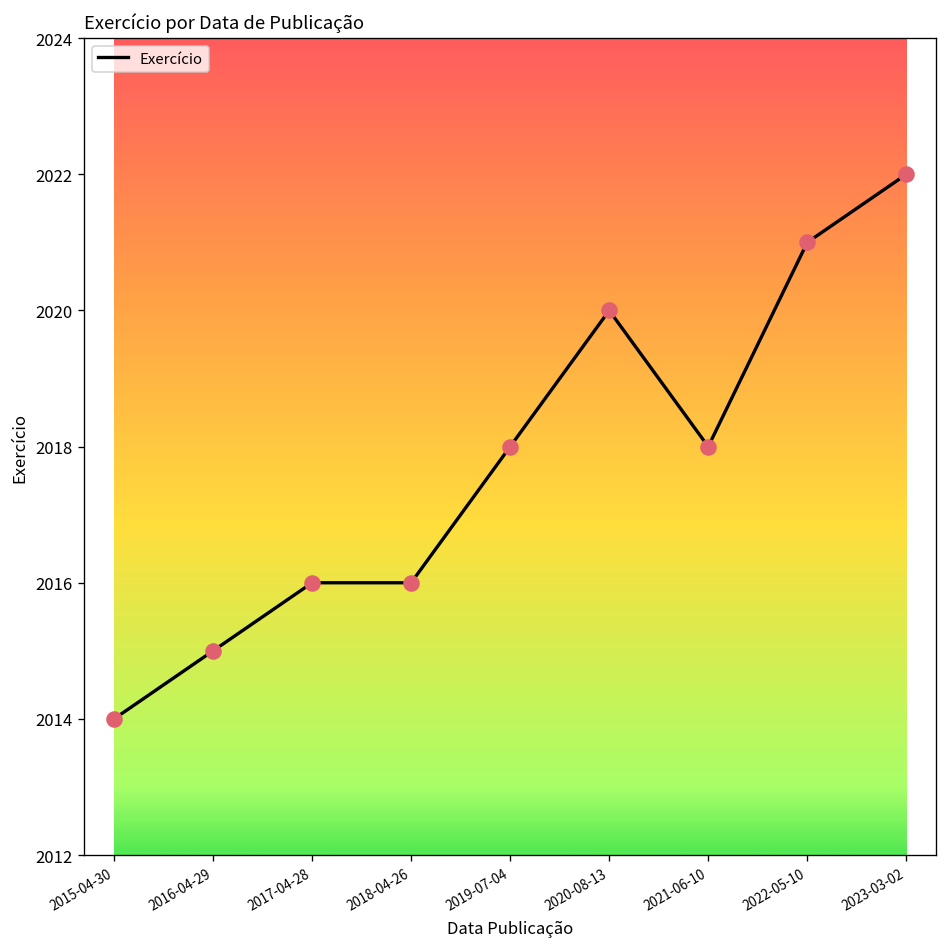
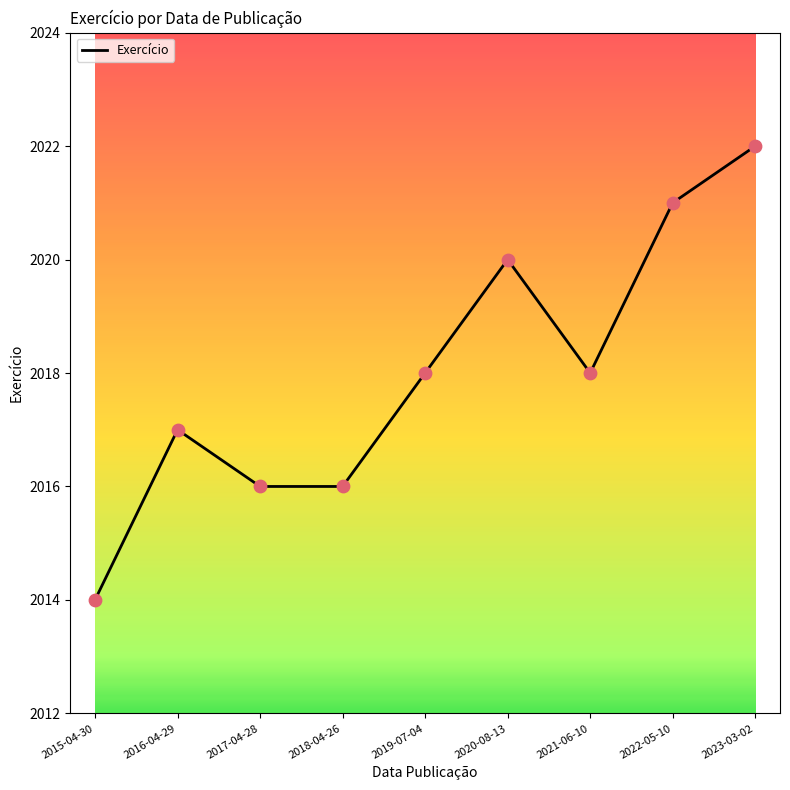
  {
    "2015-04-30": 2014,
-   "2016-04-29": 2015,
+   "2016-04-29": 2017,
    "2017-04-28": 2016,
    "2018-04-26": 2016,
    "2019-07-04": 2018,
    "2020-08-13": 2020,
    "2021-06-10": 2018,
    "2022-05-10": 2021,
    "2023-03-02": 2022
  }
